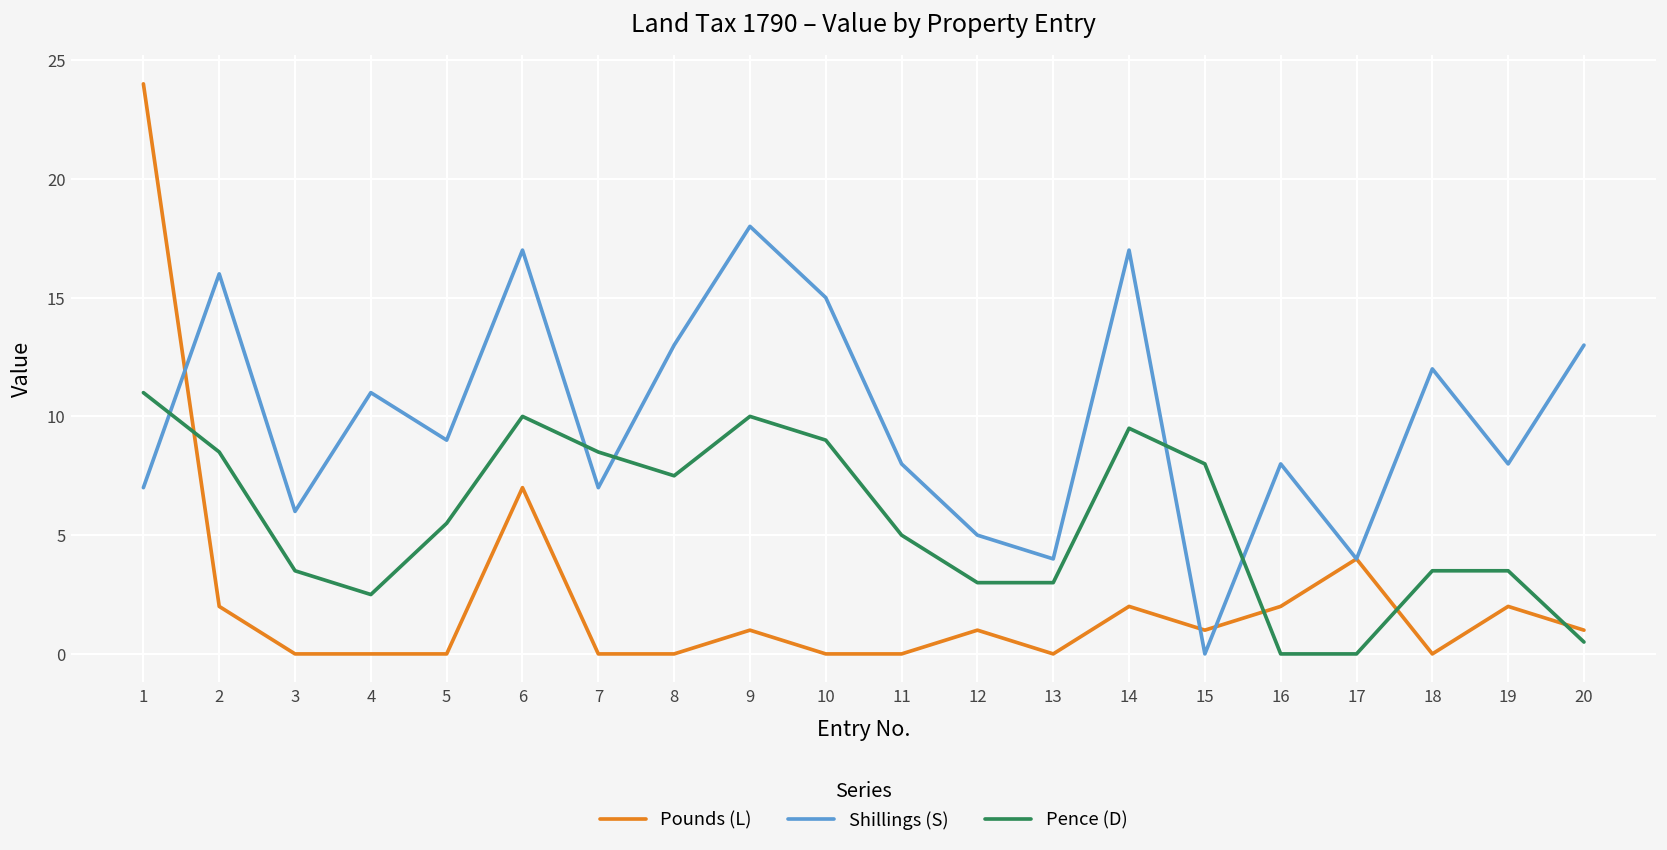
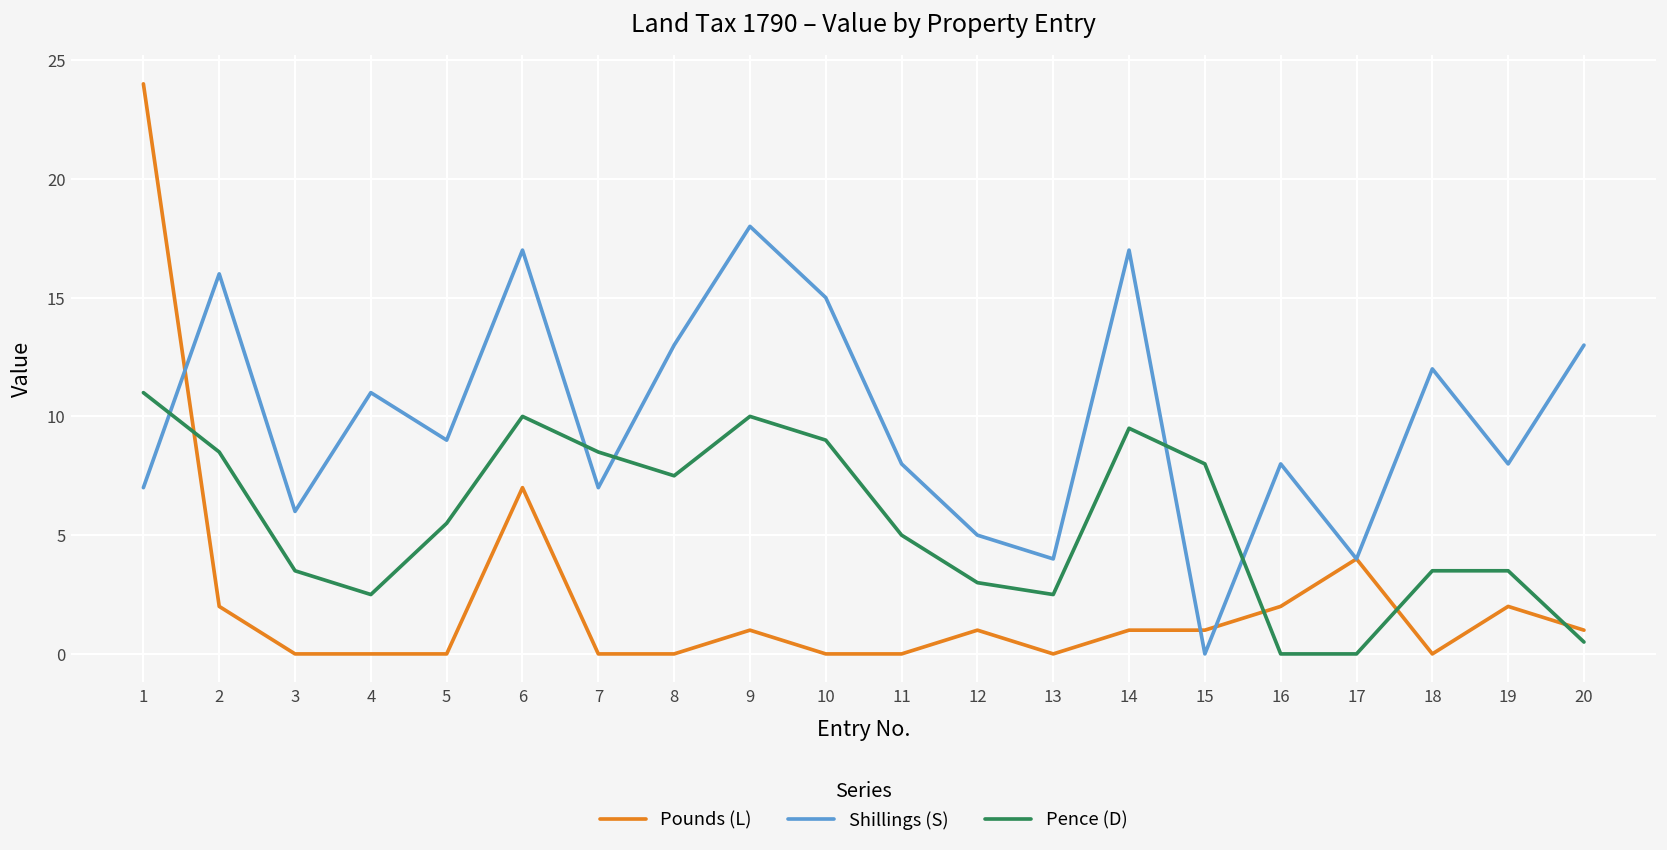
  {
    "Pounds (L)": {
      "1": 24,
      "2": 2,
      "3": 0,
      "4": 0,
      "5": 0,
      "6": 7,
      "7": 0,
      "8": 0,
      "9": 1,
      "10": 0,
      "11": 0,
      "12": 1,
      "13": 0,
-     "14": 2,
+     "14": 1,
      "15": 1,
      "16": 2,
      "18": 0,
      "19": 2,
      "20": 1
    },
    "Shillings (S)": {
      "1": 7.0,
      "2": 16.0,
      "3": 6.0,
      "4": 11.0,
      "5": 9.0,
      "6": 17.0,
      "7": 7.0,
      "8": 13.0,
      "9": 18.0,
      "10": 15.0,
      "11": 8.0,
      "12": 5.0,
      "13": 4.0,
      "14": 17.0,
      "15": 0.0,
      "16": 8.0,
      "18": 12.0,
      "19": 8.0,
      "20": 13.0
    },
    "Pence (D)": {
      "1": 11.0,
      "2": 8.5,
      "3": 3.5,
      "4": 2.5,
      "5": 5.5,
      "6": 10.0,
      "7": 8.5,
      "8": 7.5,
      "9": 10.0,
      "10": 9.0,
      "11": 5.0,
      "12": 3.0,
-     "13": 3.0,
+     "13": 2.5,
      "14": 9.5,
      "15": 8.0,
      "16": 0.0,
      "17": 0.0,
      "18": 3.5,
      "19": 3.5,
      "20": 0.5
    }
  }
